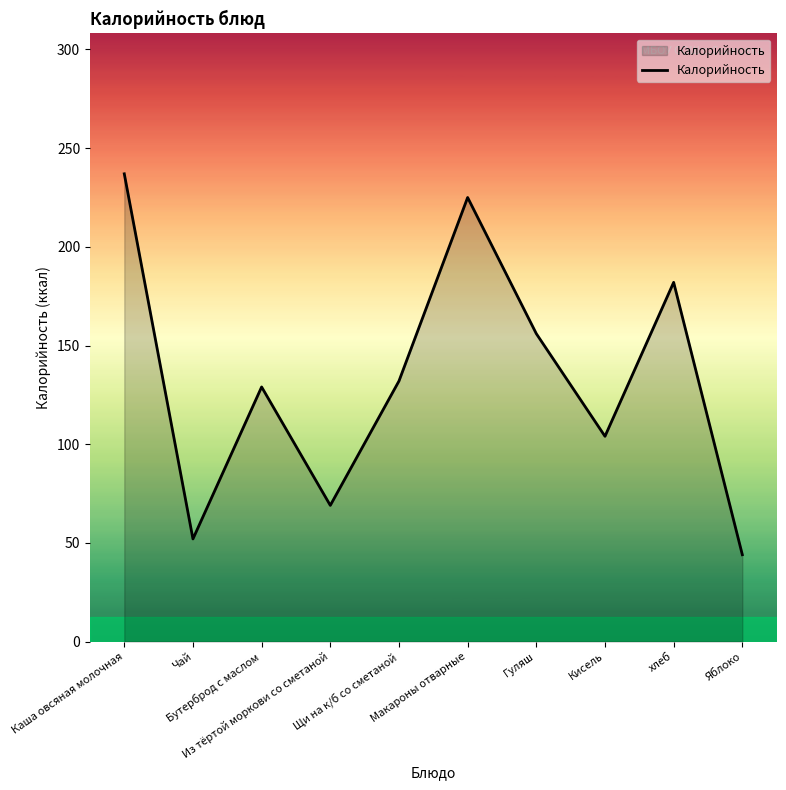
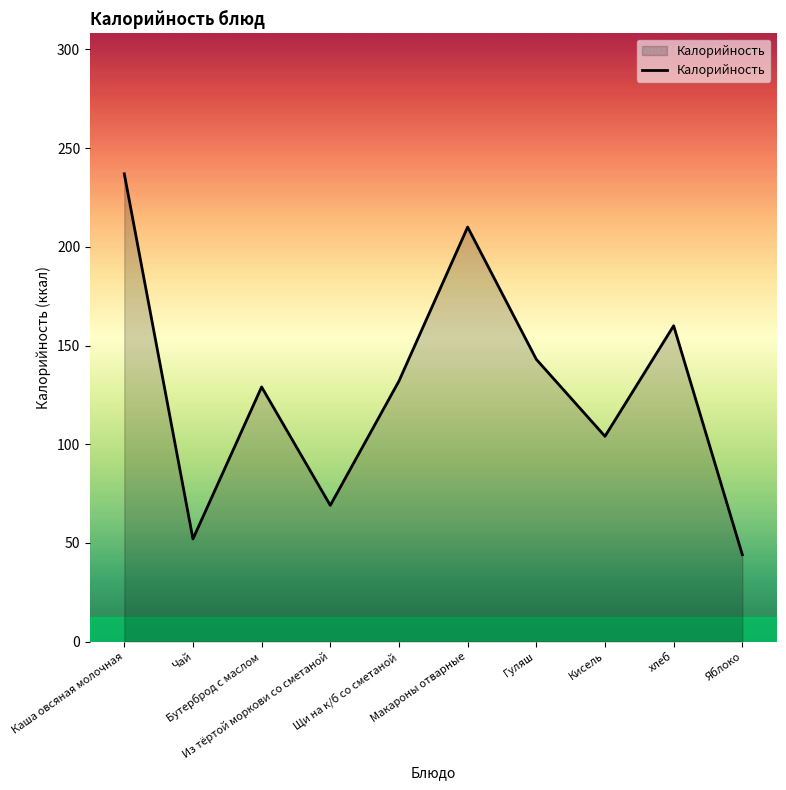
  {
    "Каша овсяная молочная": 237,
    "Чай": 52,
    "Бутерброд с маслом": 129,
    "Из тёртой моркови со сметаной": 69,
    "Щи на к/б со сметаной": 132,
-   "Макароны отварные": 225,
-   "Гуляш": 156,
+   "Макароны отварные": 210,
+   "Гуляш": 143,
    "Кисель": 104,
-   "хлеб": 182,
+   "хлеб": 160,
    "Яблоко": 44
  }
